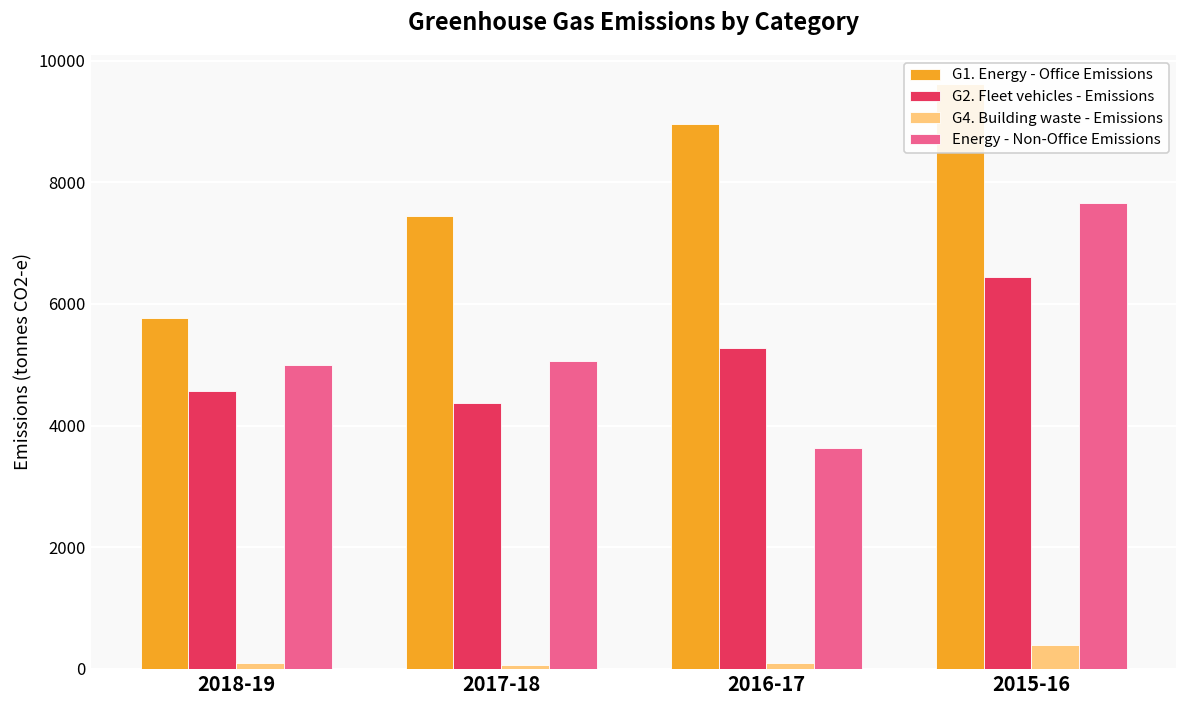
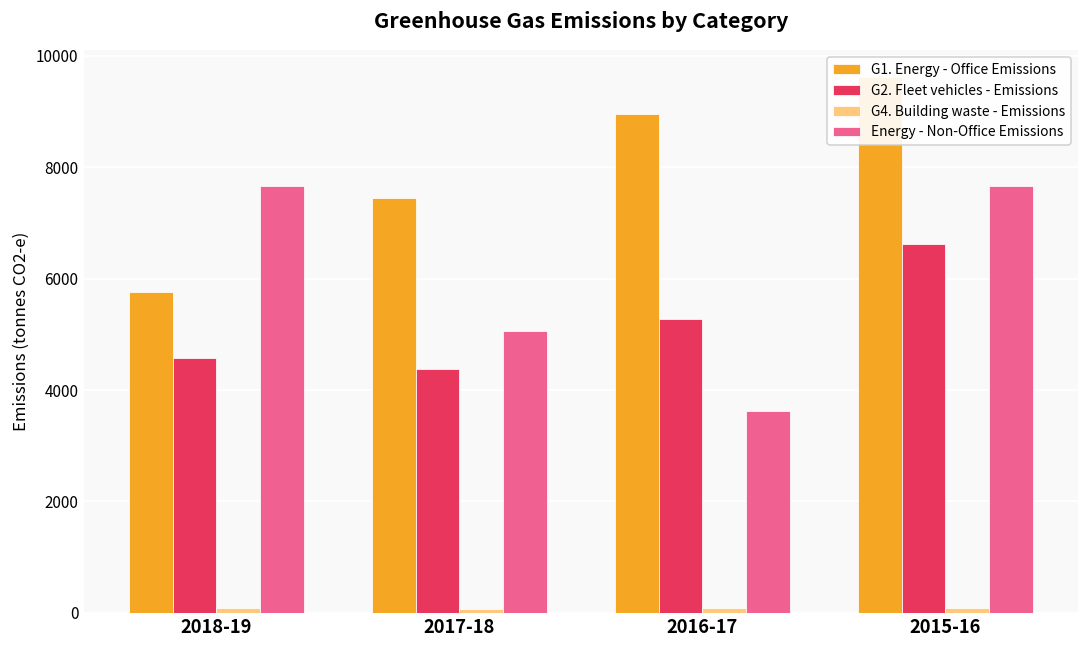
  {
    "G1. Energy - Office Emissions": {
      "2018-19": 5800,
      "2017-18": 7400,
      "2016-17": 9000
    },
    "G2. Fleet vehicles - Emissions": {
      "2018-19": 4600,
      "2017-18": 4400,
      "2016-17": 5300,
-     "2015-16": 6500
+     "2015-16": 6600
    },
    "G4. Building waste - Emissions": {
      "2018-19": 100,
      "2017-18": 100,
      "2016-17": 100,
-     "2015-16": 400
+     "2015-16": 100
    },
    "Energy - Non-Office Emissions": {
-     "2018-19": 5000,
+     "2018-19": 7700,
      "2017-18": 5100,
      "2016-17": 3600,
      "2015-16": 7700
    }
  }
